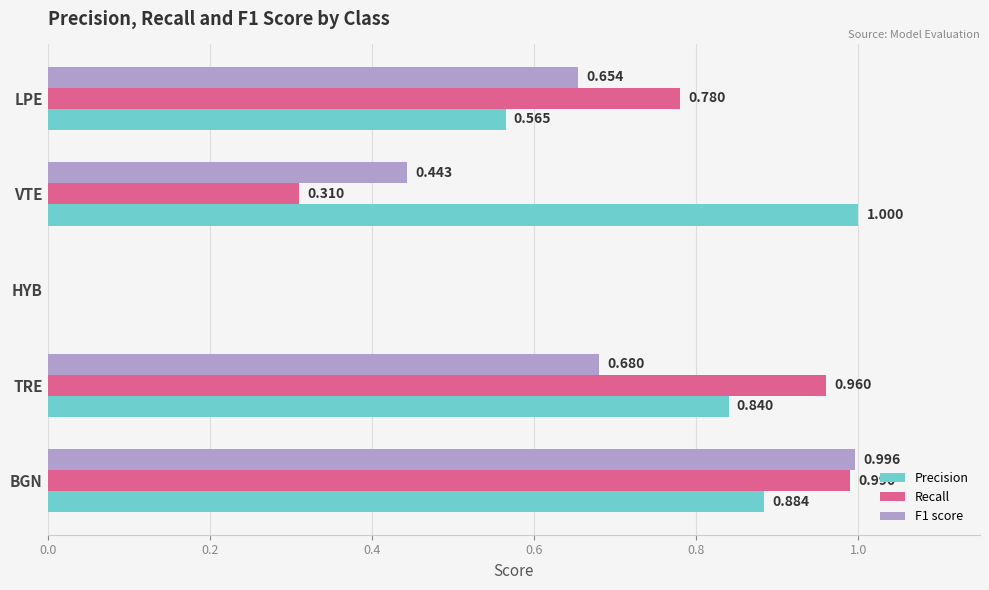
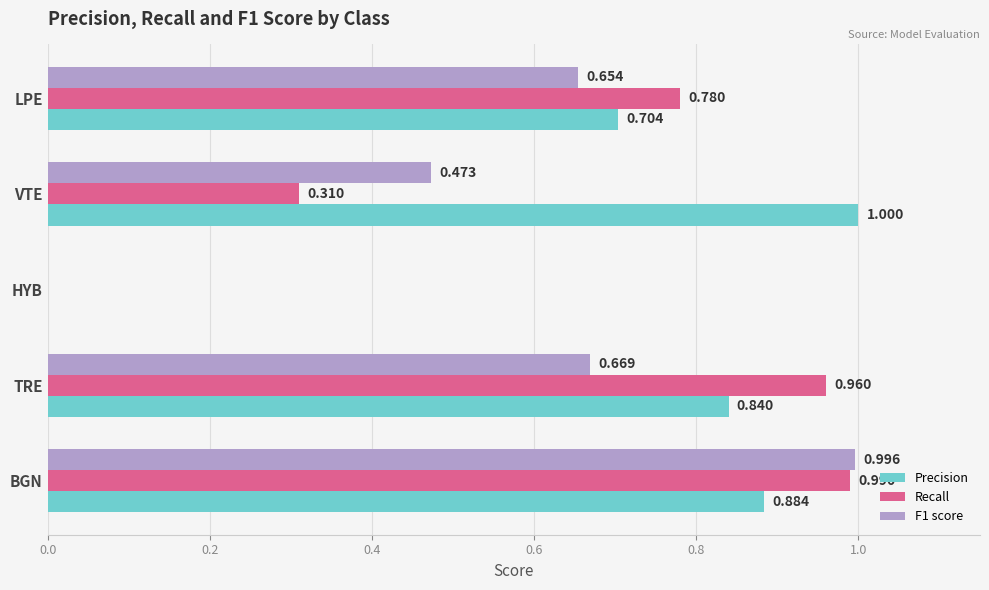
  {
    "Precision": {
-     "LPE": 0.565,
+     "LPE": 0.704,
      "VTE": 1.000,
      "TRE": 0.840,
      "BGN": 0.884
    },
    "Recall": {
      "LPE": 0.780,
      "VTE": 0.310,
      "TRE": 0.960,
      "BGN": 0.990
    },
    "F1 score": {
      "LPE": 0.654,
-     "VTE": 0.443,
-     "TRE": 0.680,
+     "VTE": 0.473,
+     "TRE": 0.669,
      "BGN": 0.996
    }
  }
